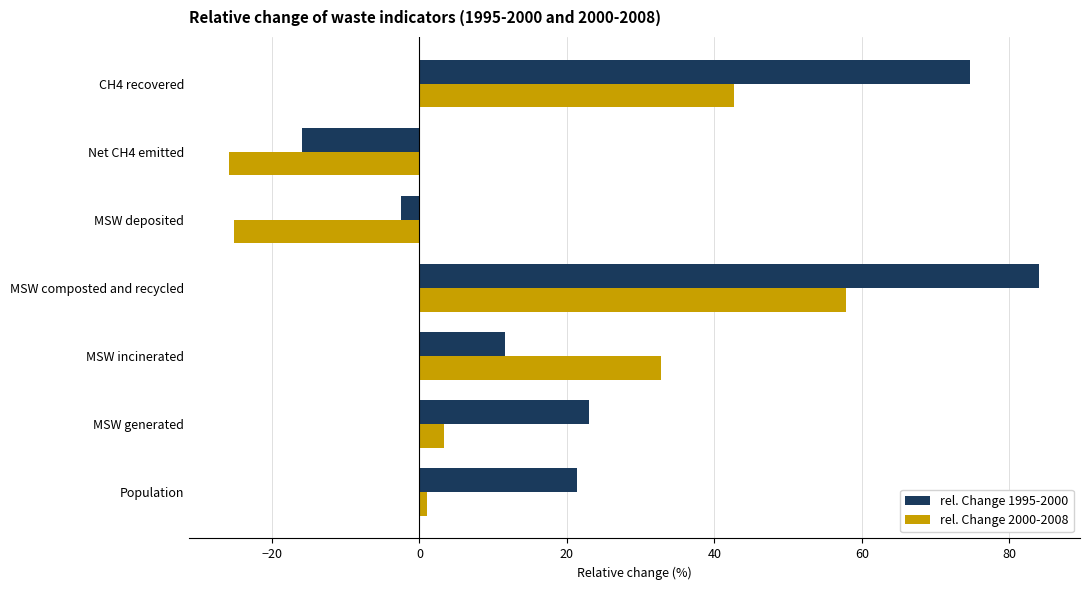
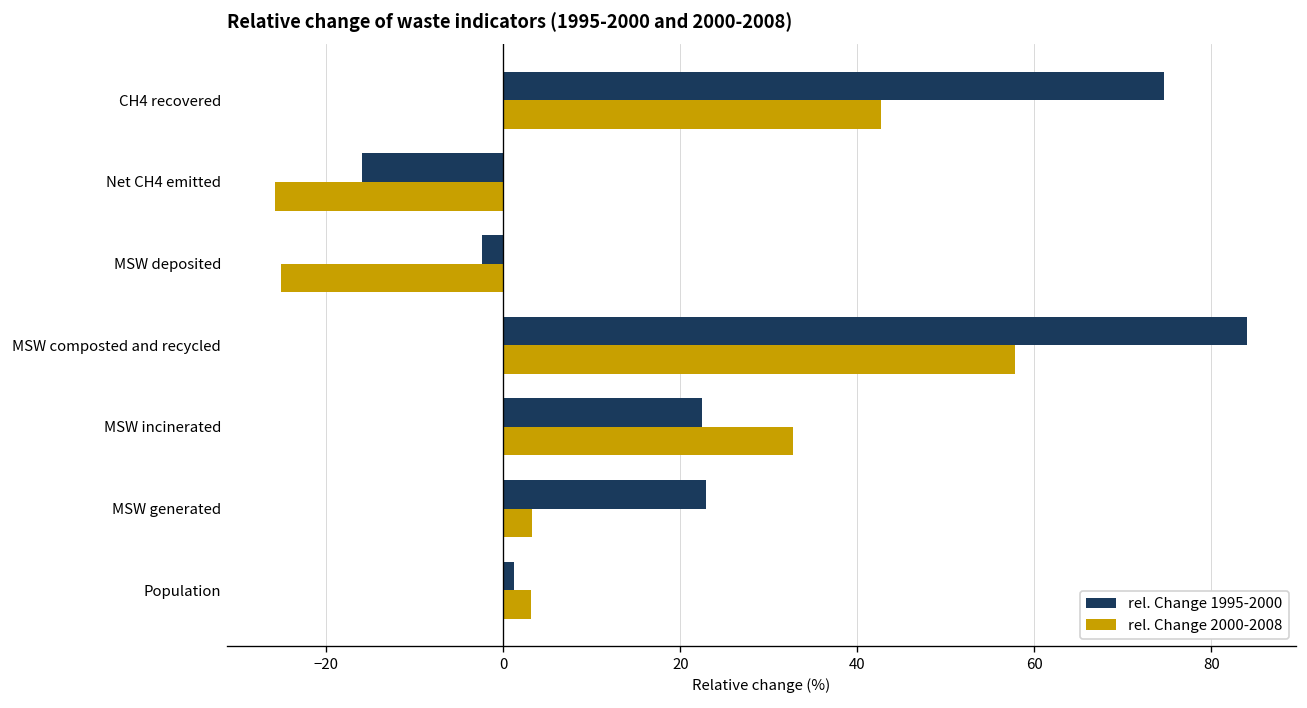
  {
    "rel. Change 1995-2000": {
      "CH4 recovered": 75,
      "Net CH4 emitted": -16,
      "MSW deposited": -2,
      "MSW composted and recycled": 84,
-     "MSW incinerated": 12,
+     "MSW incinerated": 22,
      "MSW generated": 23,
-     "Population": 21
+     "Population": 1
    },
    "rel. Change 2000-2008": {
      "CH4 recovered": 43,
      "Net CH4 emitted": -26,
      "MSW deposited": -25,
      "MSW composted and recycled": 58,
      "MSW incinerated": 33,
      "MSW generated": 3,
-     "Population": 1
+     "Population": 3
    }
  }
